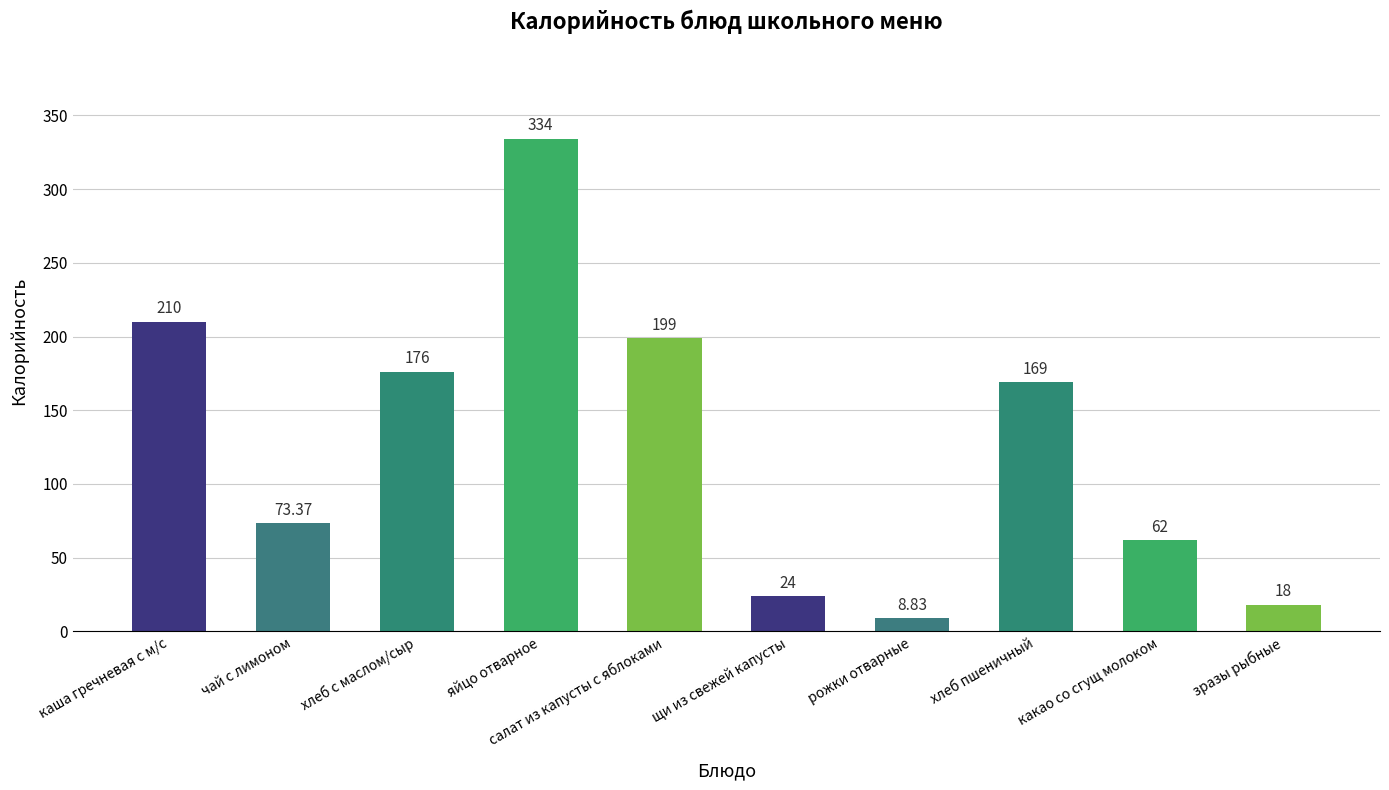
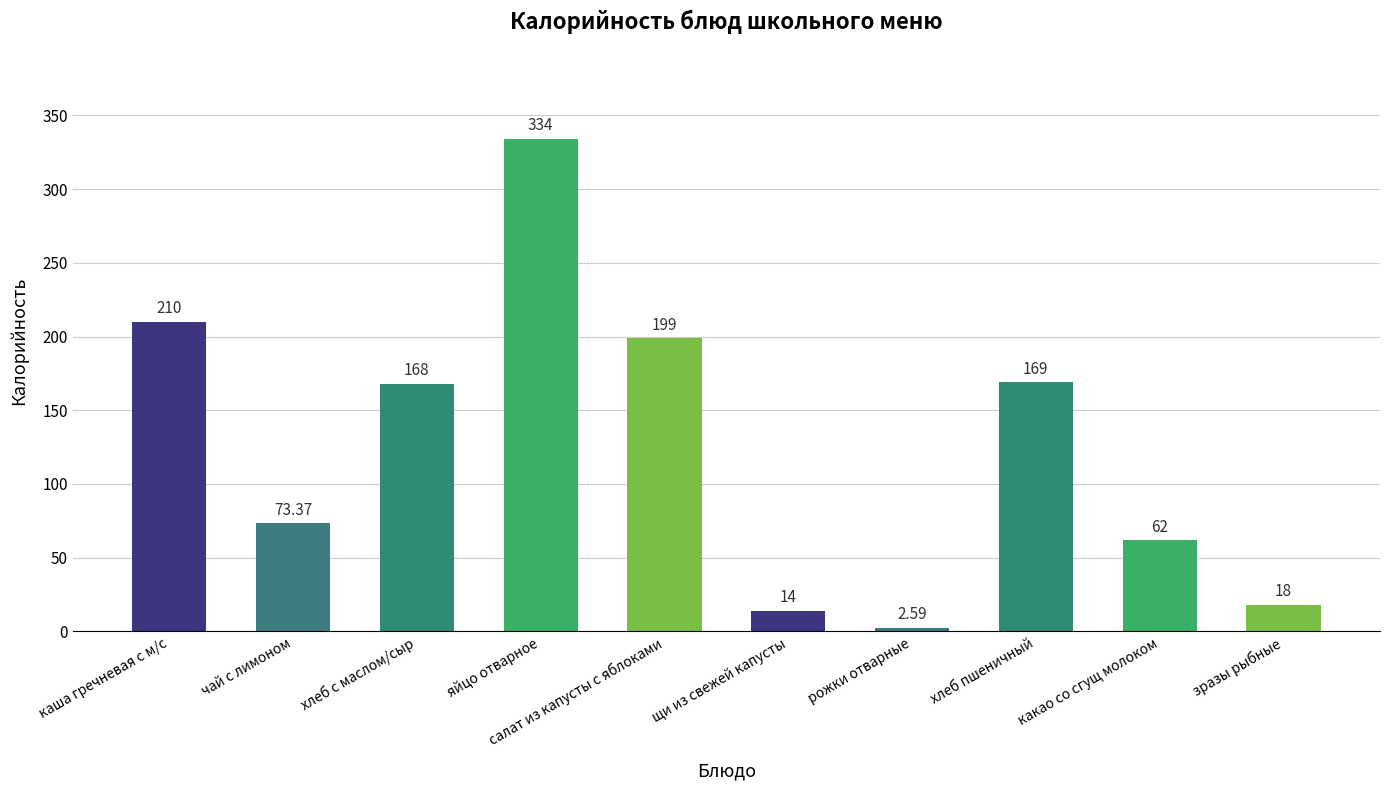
  {
    "каша гречневая с м/с": 210,
    "чай с лимоном": 73.37,
-   "хлеб с маслом/сыр": 176,
+   "хлеб с маслом/сыр": 168,
    "яйцо отварное": 334,
    "салат из капусты с яблоками": 199,
-   "щи из свежей капусты": 24,
-   "рожки отварные": 8.83,
+   "щи из свежей капусты": 14,
+   "рожки отварные": 2.59,
    "хлеб пшеничный": 169,
    "какао со сгущ молоком": 62,
    "зразы рыбные": 18
  }
